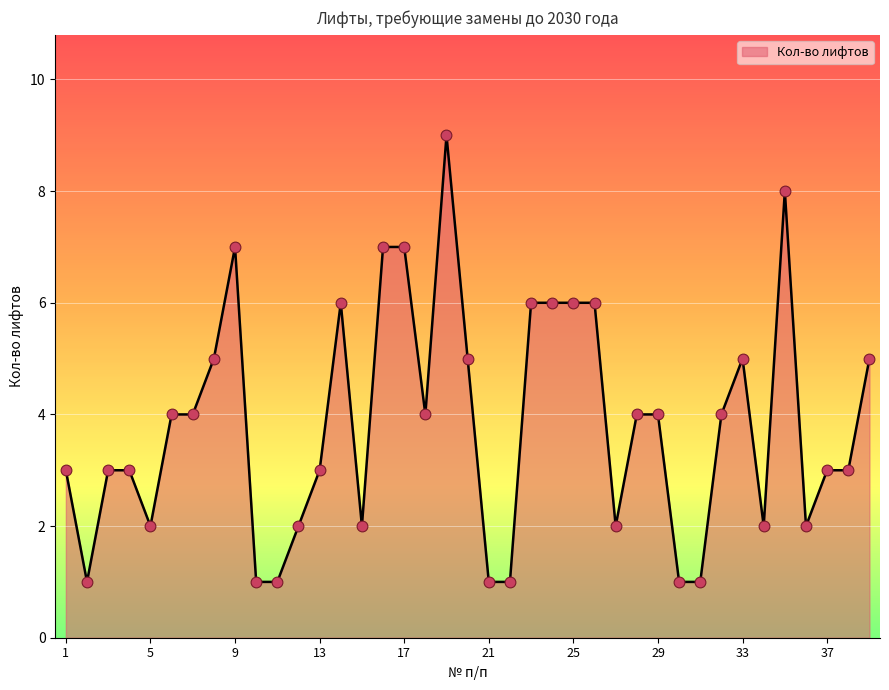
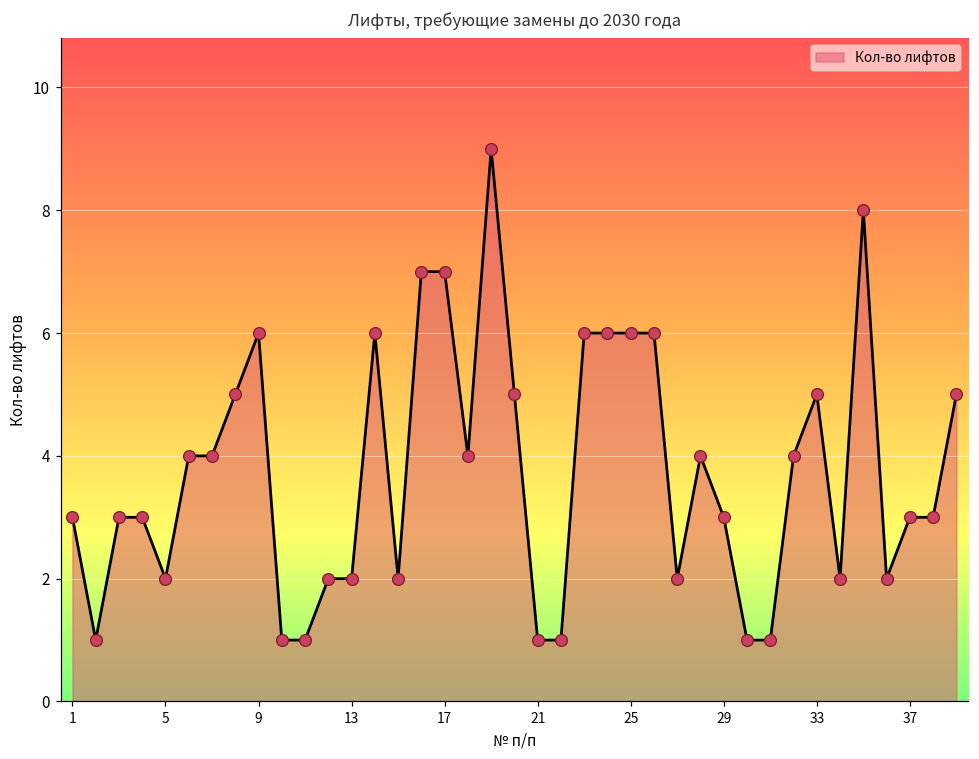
  {
    "1": 3,
    "5": 2,
-   "9": 7,
-   "13": 3,
+   "9": 6,
+   "13": 2,
    "17": 7,
    "21": 1,
    "25": 6,
-   "29": 4,
+   "29": 3,
    "33": 5,
    "37": 3
  }
